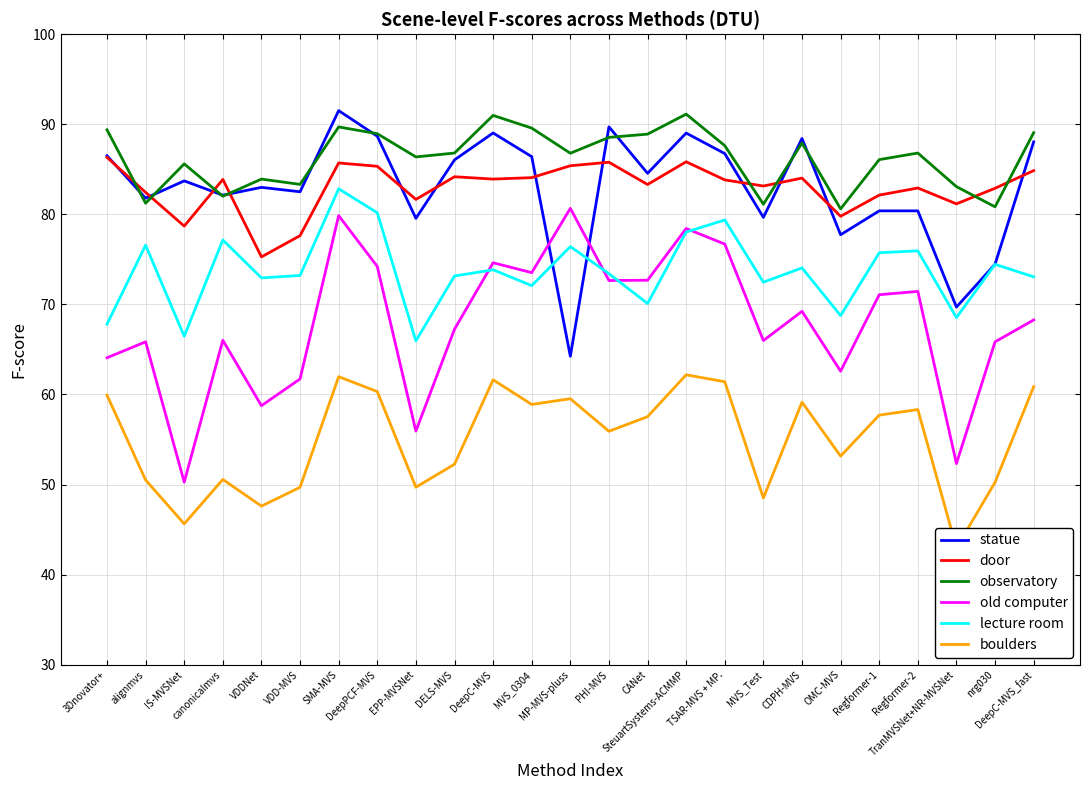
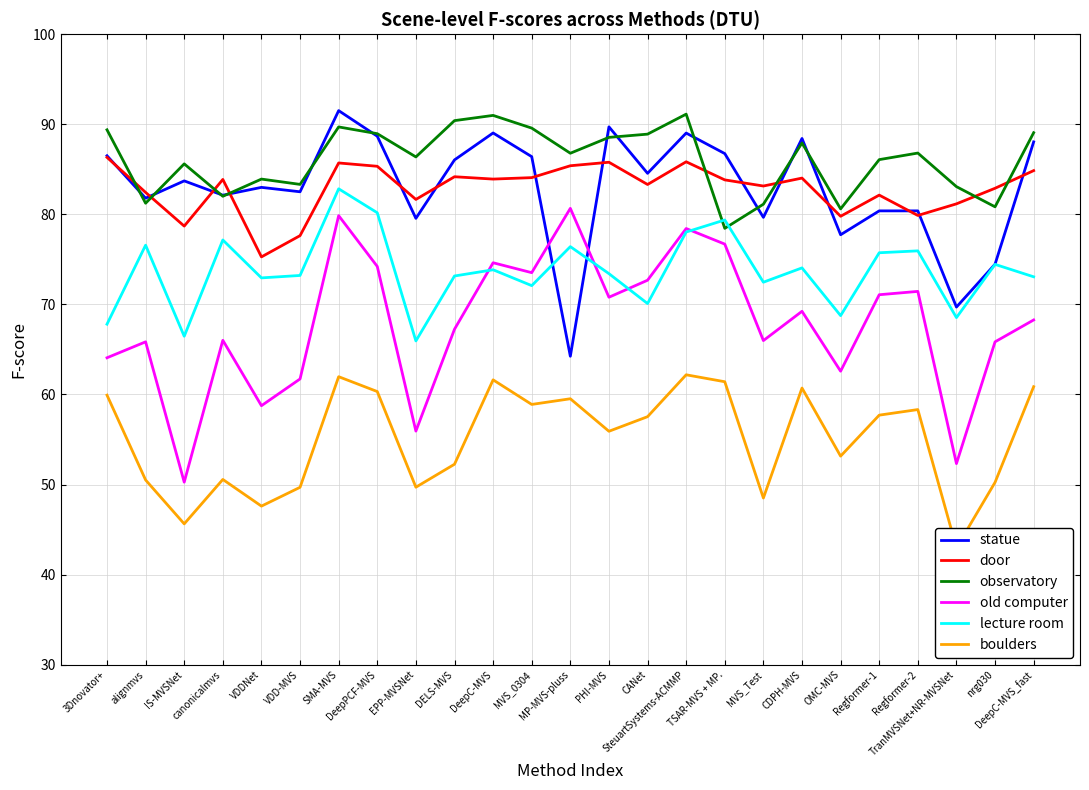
  {
    "statue": {
      "alignmvs": 82,
      "IS-MVSNet": 84,
      "VDDNet": 83,
      "VDD-MVS": 83,
      "SMA-MVS": 92,
      "EPP-MVSNet": 80,
      "DELS-MVS": 86,
      "DeepC-MVS": 89,
      "MVS_0304": 86,
      "MP-MVS-pluss": 64,
      "PHI-MVS": 90,
      "CANet": 85,
      "SteuartSystems-ACMMP": 89,
      "TSAR-MVS + MP.": 87,
      "MVS_Test": 80,
      "CDPH-MVS": 88,
      "OMC-MVS": 78,
      "Regformer-1": 80,
      "Regformer-2": 80,
      "TranMVSNet+NR-MVSNet": 70,
      "DeepC-MVS_fast": 88
    },
    "door": {
      "alignmvs": 82,
      "IS-MVSNet": 79,
      "canonicalmvs": 84,
      "VDDNet": 75,
      "VDD-MVS": 78,
      "SMA-MVS": 86,
      "DeepPCF-MVS": 85,
      "EPP-MVSNet": 82,
      "DELS-MVS": 84,
      "DeepC-MVS": 84,
      "MVS_0304": 84,
      "MP-MVS-pluss": 85,
      "PHI-MVS": 86,
      "CANet": 83,
      "SteuartSystems-ACMMP": 86,
      "TSAR-MVS + MP.": 84,
      "MVS_Test": 83,
      "CDPH-MVS": 84,
      "OMC-MVS": 80,
      "Regformer-1": 82,
-     "Regformer-2": 83,
+     "Regformer-2": 80,
      "TranMVSNet+NR-MVSNet": 81,
      "nrg030": 83,
      "DeepC-MVS_fast": 85
    },
    "observatory": {
      "3Dnovator+": 89,
      "alignmvs": 81,
      "IS-MVSNet": 86,
      "VDDNet": 84,
      "VDD-MVS": 83,
      "SMA-MVS": 90,
      "EPP-MVSNet": 86,
-     "DELS-MVS": 87,
+     "DELS-MVS": 90,
      "DeepC-MVS": 91,
      "MVS_0304": 90,
      "MP-MVS-pluss": 87,
      "PHI-MVS": 89,
      "CANet": 89,
      "SteuartSystems-ACMMP": 91,
-     "TSAR-MVS + MP.": 88,
+     "TSAR-MVS + MP.": 78,
      "MVS_Test": 81,
      "CDPH-MVS": 88,
      "OMC-MVS": 81,
      "Regformer-1": 86,
      "Regformer-2": 87,
      "TranMVSNet+NR-MVSNet": 83,
      "nrg030": 81,
      "DeepC-MVS_fast": 89
    },
    "old computer": {
      "3Dnovator+": 64,
      "alignmvs": 66,
      "IS-MVSNet": 50,
      "canonicalmvs": 66,
      "VDDNet": 59,
      "VDD-MVS": 62,
      "SMA-MVS": 80,
      "DeepPCF-MVS": 74,
      "EPP-MVSNet": 56,
      "DELS-MVS": 67,
      "DeepC-MVS": 75,
      "MVS_0304": 74,
      "MP-MVS-pluss": 81,
-     "PHI-MVS": 73,
+     "PHI-MVS": 71,
      "CANet": 73,
      "SteuartSystems-ACMMP": 78,
      "TSAR-MVS + MP.": 77,
      "MVS_Test": 66,
      "CDPH-MVS": 69,
      "OMC-MVS": 63,
      "Regformer-1": 71,
      "Regformer-2": 71,
      "TranMVSNet+NR-MVSNet": 52,
      "nrg030": 66,
      "DeepC-MVS_fast": 68
    },
    "lecture room": {
      "3Dnovator+": 68,
      "alignmvs": 77,
      "IS-MVSNet": 66,
      "canonicalmvs": 77,
      "VDDNet": 73,
      "VDD-MVS": 73,
      "SMA-MVS": 83,
      "DeepPCF-MVS": 80,
      "EPP-MVSNet": 66,
      "DELS-MVS": 73,
      "DeepC-MVS": 74,
      "MVS_0304": 72,
      "MP-MVS-pluss": 76,
      "PHI-MVS": 73,
      "CANet": 70,
      "SteuartSystems-ACMMP": 78,
      "TSAR-MVS + MP.": 79,
      "MVS_Test": 72,
      "CDPH-MVS": 74,
      "OMC-MVS": 69,
      "Regformer-1": 76,
      "Regformer-2": 76,
      "TranMVSNet+NR-MVSNet": 69,
      "DeepC-MVS_fast": 73
    },
    "boulders": {
      "3Dnovator+": 60,
      "alignmvs": 51,
      "IS-MVSNet": 46,
      "canonicalmvs": 51,
      "VDDNet": 48,
      "VDD-MVS": 50,
      "SMA-MVS": 62,
      "DeepPCF-MVS": 60,
      "EPP-MVSNet": 50,
      "DELS-MVS": 52,
      "DeepC-MVS": 62,
      "MVS_0304": 59,
      "MP-MVS-pluss": 60,
      "PHI-MVS": 56,
      "CANet": 58,
      "SteuartSystems-ACMMP": 62,
      "TSAR-MVS + MP.": 61,
      "MVS_Test": 49,
-     "CDPH-MVS": 59,
+     "CDPH-MVS": 61,
      "OMC-MVS": 53,
      "Regformer-1": 58,
      "Regformer-2": 58,
      "nrg030": 50,
      "DeepC-MVS_fast": 61
    }
  }
